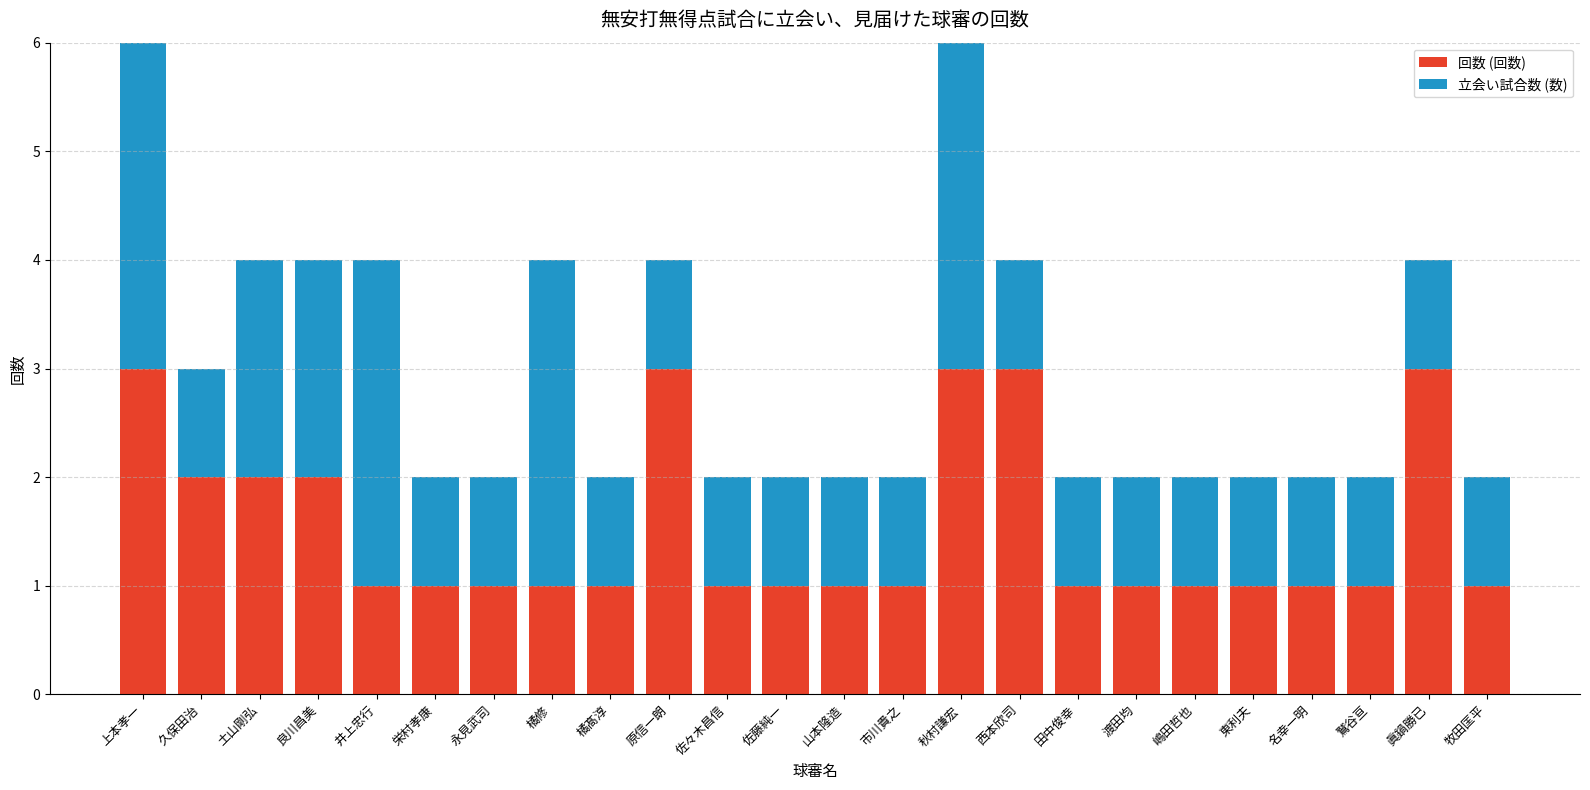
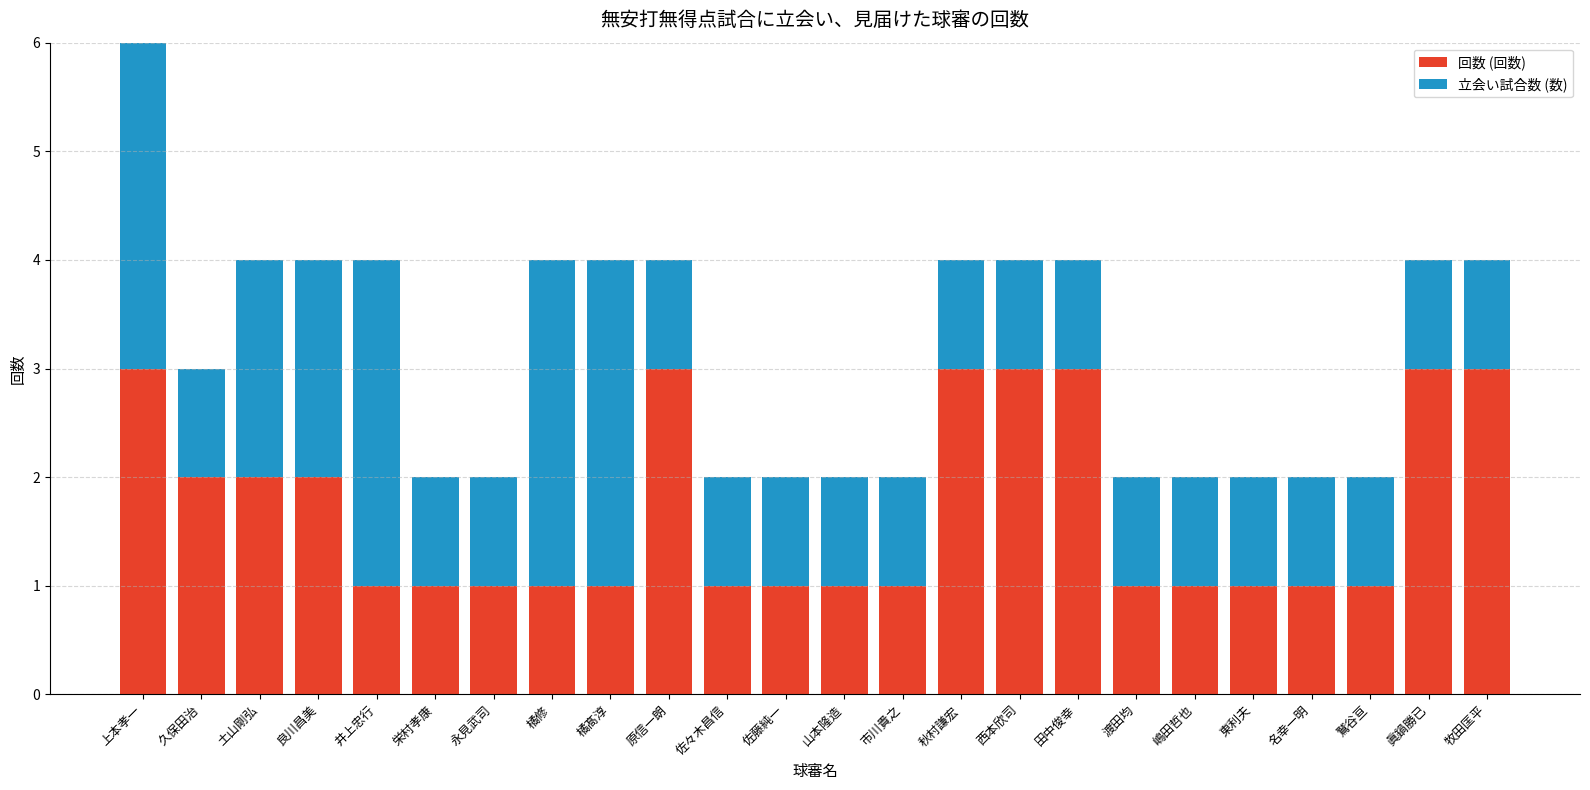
  {
    "回数 (回数)": {
      "上本孝一": 3,
      "久保田治": 2,
      "土山剛弘": 2,
      "良川昌美": 2,
      "井上忠行": 1,
      "栄村孝康": 1,
      "永見武司": 1,
      "橘修": 1,
      "橘髙淳": 1,
      "原信一朗": 3,
      "佐々木昌信": 1,
      "佐藤純一": 1,
      "山本隆造": 1,
      "市川貴之": 1,
      "秋村謙宏": 3,
      "西本欣司": 3,
-     "田中俊幸": 1,
+     "田中俊幸": 3,
      "渡田均": 1,
      "嶋田哲也": 1,
      "東利夫": 1,
      "名幸一明": 1,
      "鷲谷亘": 1,
      "眞鍋勝已": 3,
-     "牧田匡平": 1
+     "牧田匡平": 3
    },
    "立会い試合数 (数)": {
      "上本孝一": 3,
      "久保田治": 1,
      "土山剛弘": 2,
      "良川昌美": 2,
      "井上忠行": 3,
      "栄村孝康": 1,
      "永見武司": 1,
      "橘修": 3,
-     "橘髙淳": 1,
+     "橘髙淳": 3,
      "原信一朗": 1,
      "佐々木昌信": 1,
      "佐藤純一": 1,
      "山本隆造": 1,
      "市川貴之": 1,
-     "秋村謙宏": 3,
+     "秋村謙宏": 1,
      "西本欣司": 1,
      "田中俊幸": 1,
      "渡田均": 1,
      "嶋田哲也": 1,
      "東利夫": 1,
      "名幸一明": 1,
      "鷲谷亘": 1,
      "眞鍋勝已": 1,
      "牧田匡平": 1
    }
  }
